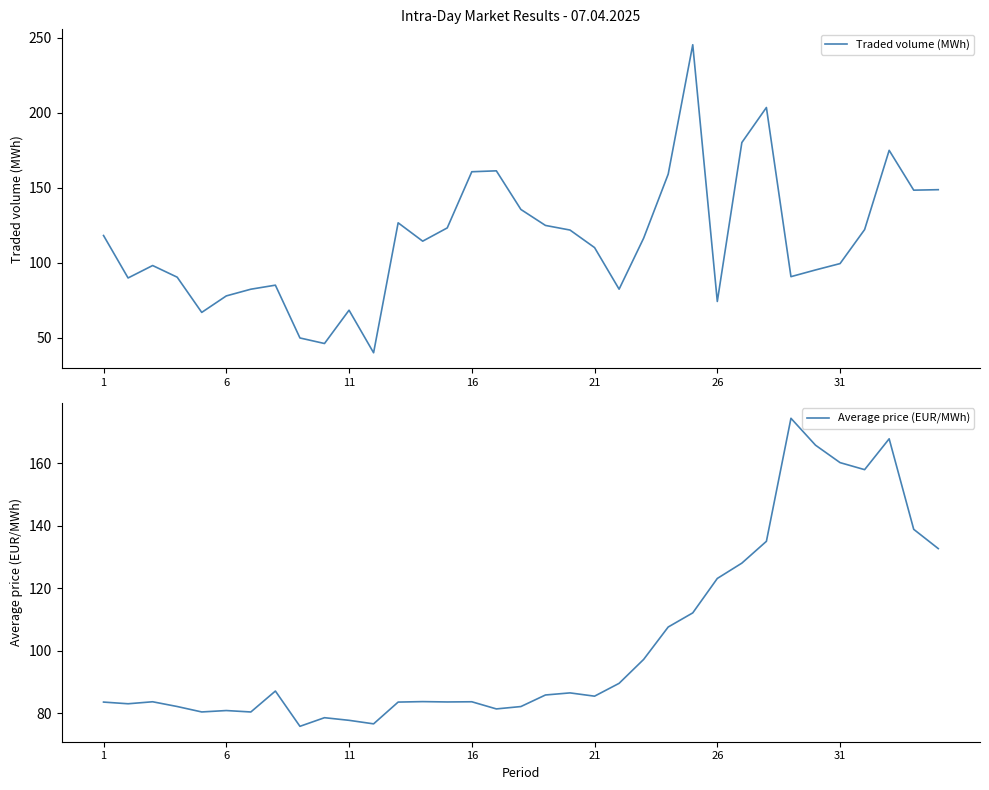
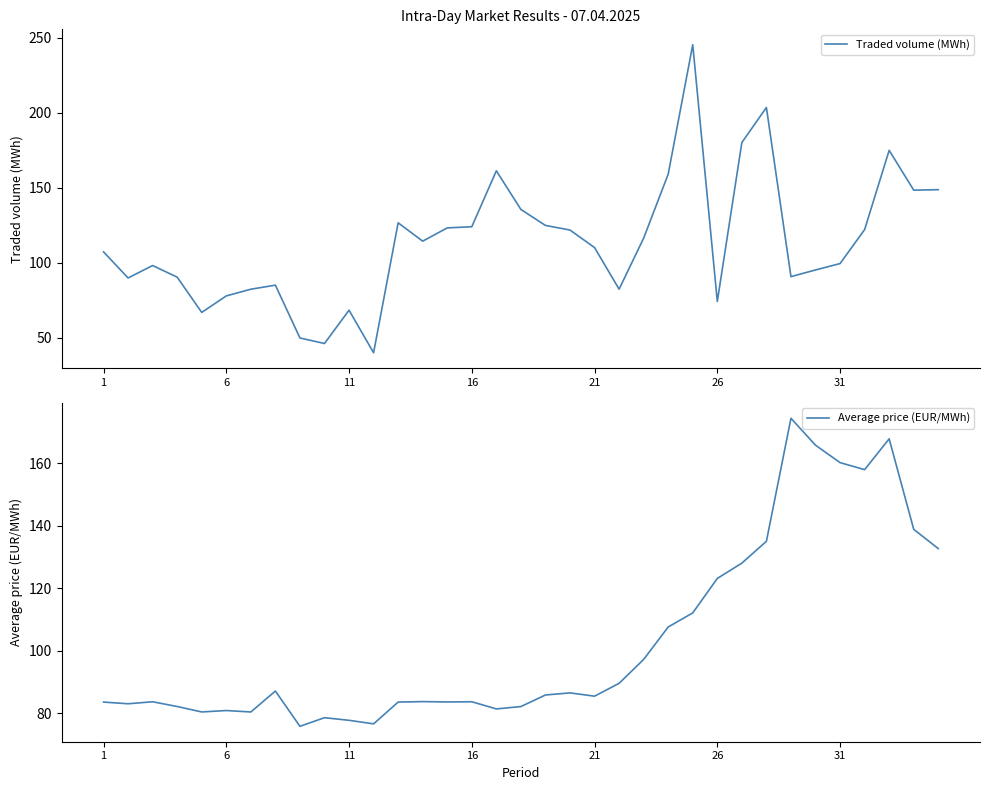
  {
    "Intra-Day Market Results - 07.04.2025": {
-     "1": 118,
+     "1": 107,
      "6": 78,
      "11": 68,
-     "16": 161,
+     "16": 124,
      "21": 110,
      "26": 74,
      "31": 99
    }
  }
